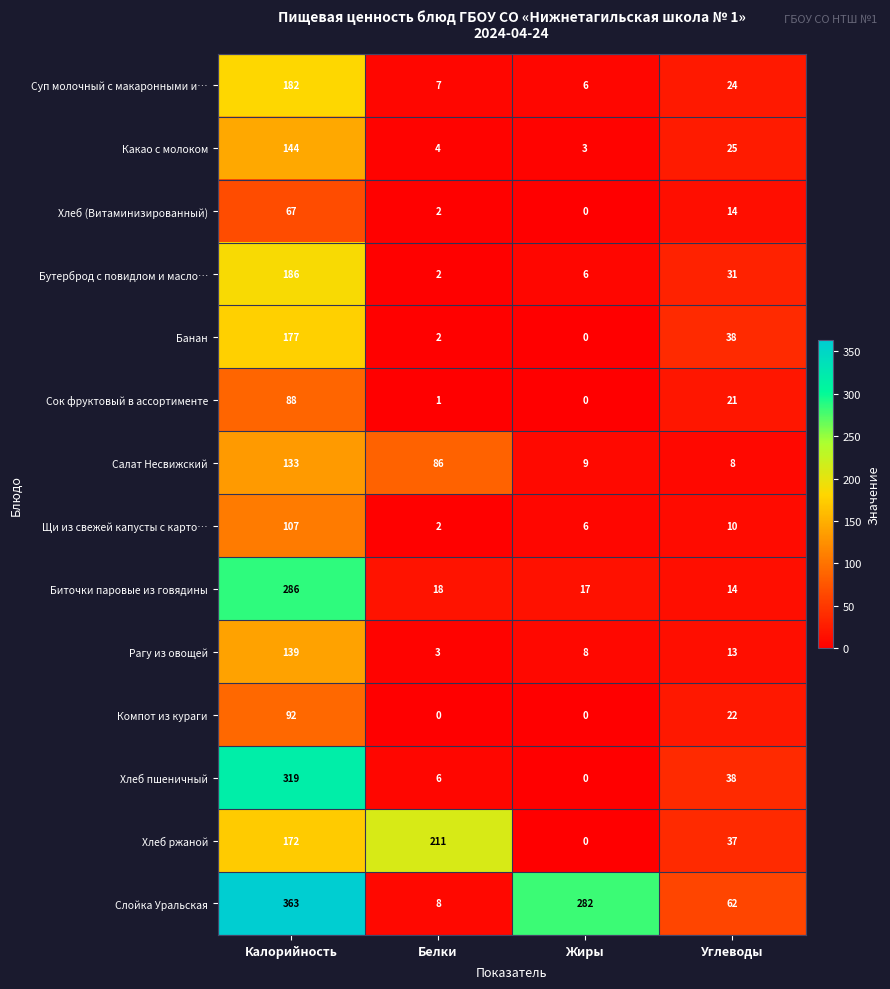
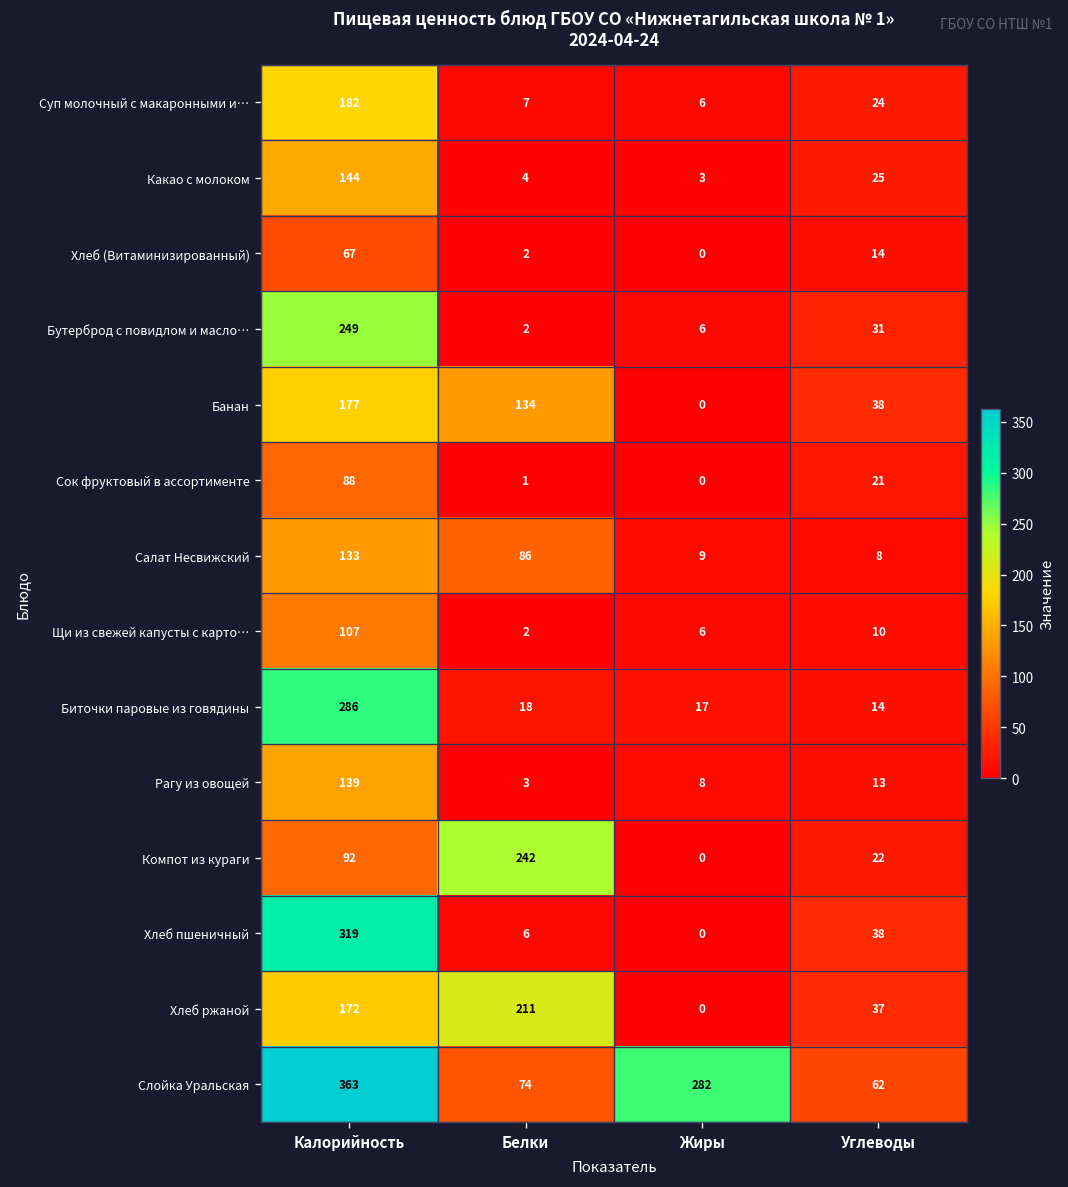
  {
    "Суп молочный с макаронными и…": {
      "Калорийность": 182,
      "Белки": 7,
      "Жиры": 6,
      "Углеводы": 24
    },
    "Какао с молоком": {
      "Калорийность": 144,
      "Белки": 4,
      "Жиры": 3,
      "Углеводы": 25
    },
    "Хлеб (Витаминизированный)": {
      "Калорийность": 67,
      "Белки": 2,
      "Жиры": 0,
      "Углеводы": 14
    },
    "Бутерброд с повидлом и масло…": {
-     "Калорийность": 186,
+     "Калорийность": 249,
      "Белки": 2,
      "Жиры": 6,
      "Углеводы": 31
    },
    "Банан": {
      "Калорийность": 177,
-     "Белки": 2,
+     "Белки": 134,
      "Жиры": 0,
      "Углеводы": 38
    },
    "Сок фруктовый в ассортименте": {
      "Калорийность": 88,
      "Белки": 1,
      "Жиры": 0,
      "Углеводы": 21
    },
    "Салат Несвижский": {
      "Калорийность": 133,
      "Белки": 86,
      "Жиры": 9,
      "Углеводы": 8
    },
    "Щи из свежей капусты с карто…": {
      "Калорийность": 107,
      "Белки": 2,
      "Жиры": 6,
      "Углеводы": 10
    },
    "Биточки паровые из говядины": {
      "Калорийность": 286,
      "Белки": 18,
      "Жиры": 17,
      "Углеводы": 14
    },
    "Рагу из овощей": {
      "Калорийность": 139,
      "Белки": 3,
      "Жиры": 8,
      "Углеводы": 13
    },
    "Компот из кураги": {
      "Калорийность": 92,
-     "Белки": 0,
+     "Белки": 242,
      "Жиры": 0,
      "Углеводы": 22
    },
    "Хлеб пшеничный": {
      "Калорийность": 319,
      "Белки": 6,
      "Жиры": 0,
      "Углеводы": 38
    },
    "Хлеб ржаной": {
      "Калорийность": 172,
      "Белки": 211,
      "Жиры": 0,
      "Углеводы": 37
    },
    "Слойка Уральская": {
      "Калорийность": 363,
-     "Белки": 8,
+     "Белки": 74,
      "Жиры": 282,
      "Углеводы": 62
    }
  }
